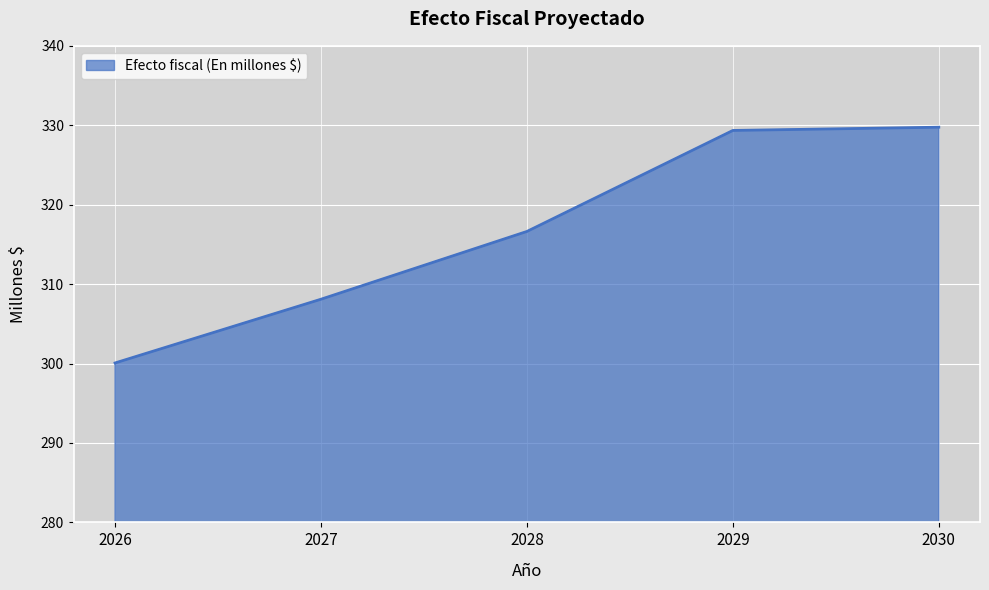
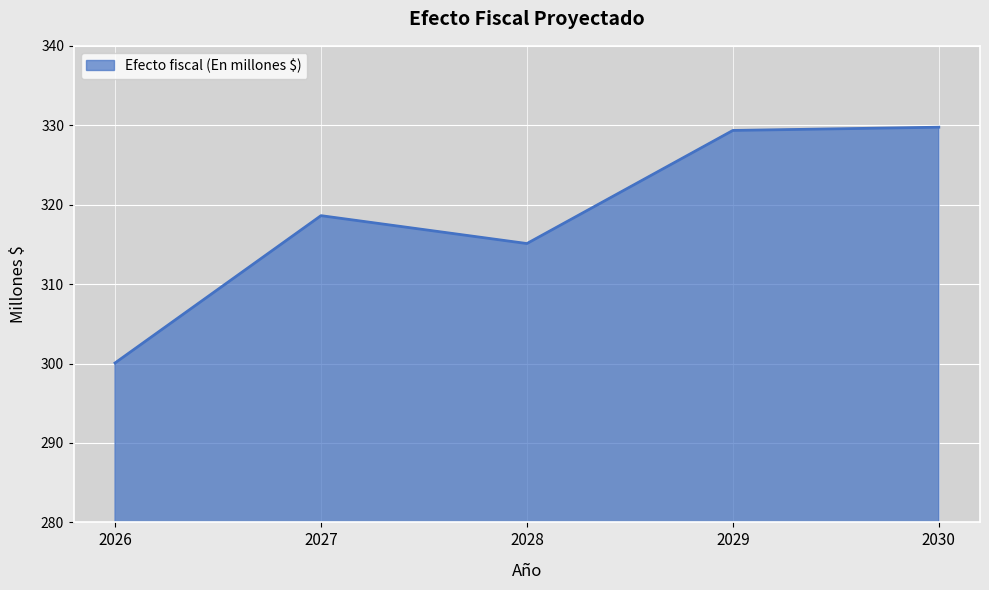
  {
    "2026": 300,
-   "2027": 308,
-   "2028": 317,
+   "2027": 319,
+   "2028": 315,
    "2029": 329,
    "2030": 330
  }
